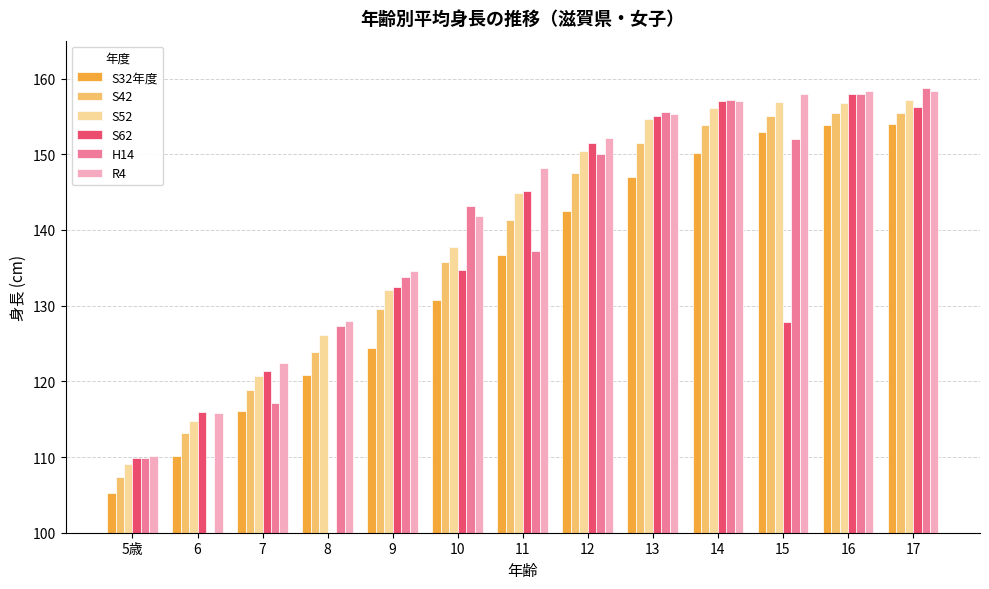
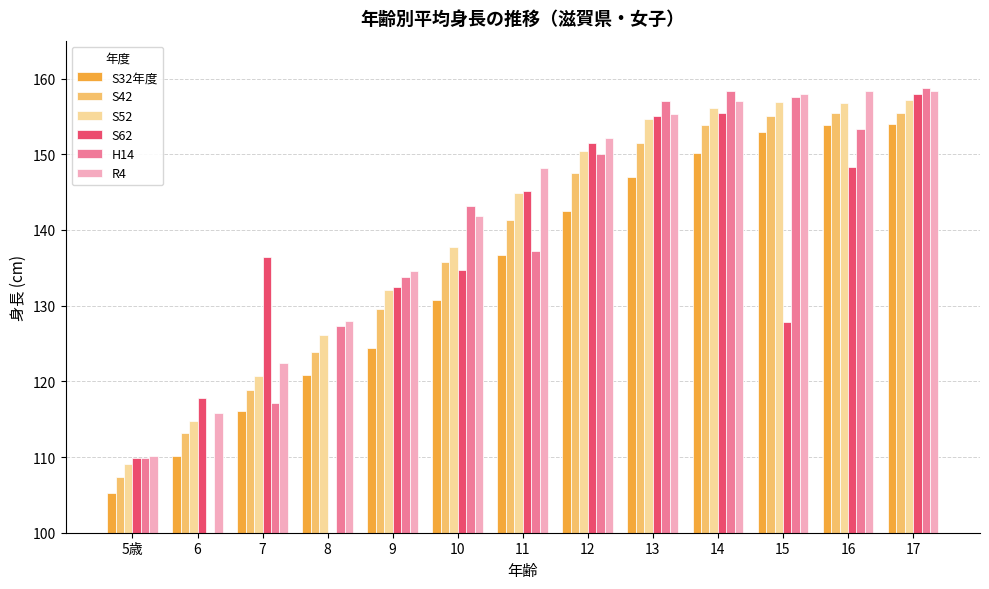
  {
    "S62": {
      "5歳": 110,
-     "6": 116,
-     "7": 121,
+     "6": 118,
+     "7": 136,
      "9": 133,
      "10": 135,
      "11": 145,
      "12": 152,
      "13": 155,
-     "14": 157,
+     "14": 156,
      "15": 128,
-     "16": 158,
-     "17": 156
+     "16": 148,
+     "17": 158
    },
    "H14": {
      "5歳": 110,
      "7": 117,
      "8": 127,
      "9": 134,
      "10": 143,
      "11": 137,
      "12": 150,
-     "13": 156,
-     "14": 157,
-     "15": 152,
-     "16": 158,
+     "13": 157,
+     "14": 158,
+     "15": 158,
+     "16": 153,
      "17": 159
    }
  }
